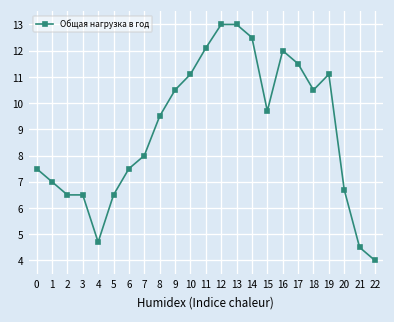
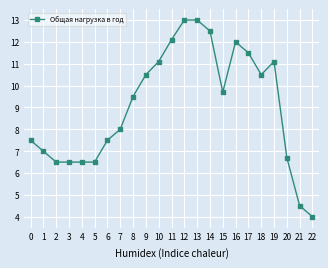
  {
    "0": 7.5,
    "1": 7.0,
    "2": 6.5,
    "3": 6.5,
-   "4": 4.7,
+   "4": 6.5,
    "5": 6.5,
    "6": 7.5,
    "7": 8.0,
    "8": 9.5,
    "9": 10.5,
    "10": 11.1,
    "11": 12.1,
    "12": 13.0,
    "13": 13.0,
    "14": 12.5,
    "15": 9.7,
    "16": 12.0,
    "17": 11.5,
    "18": 10.5,
    "19": 11.1,
    "20": 6.7,
    "21": 4.5,
    "22": 4.0
  }
